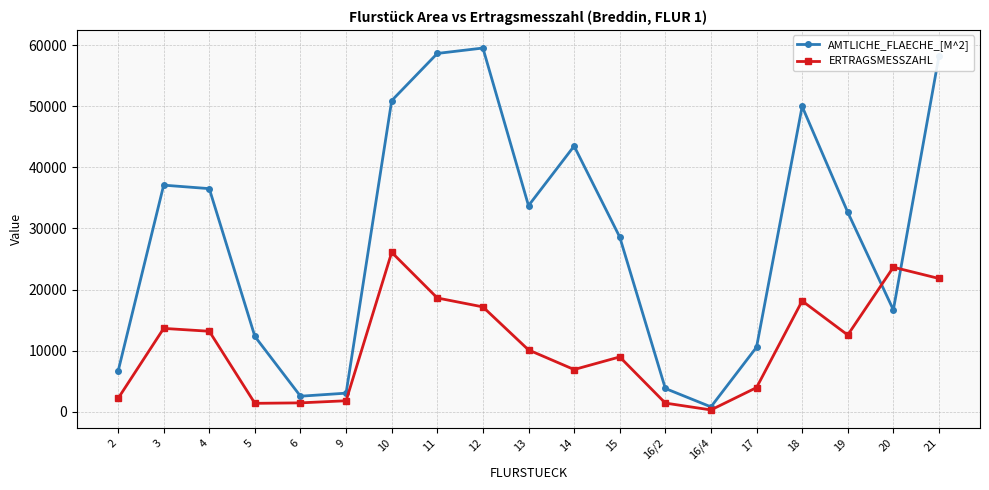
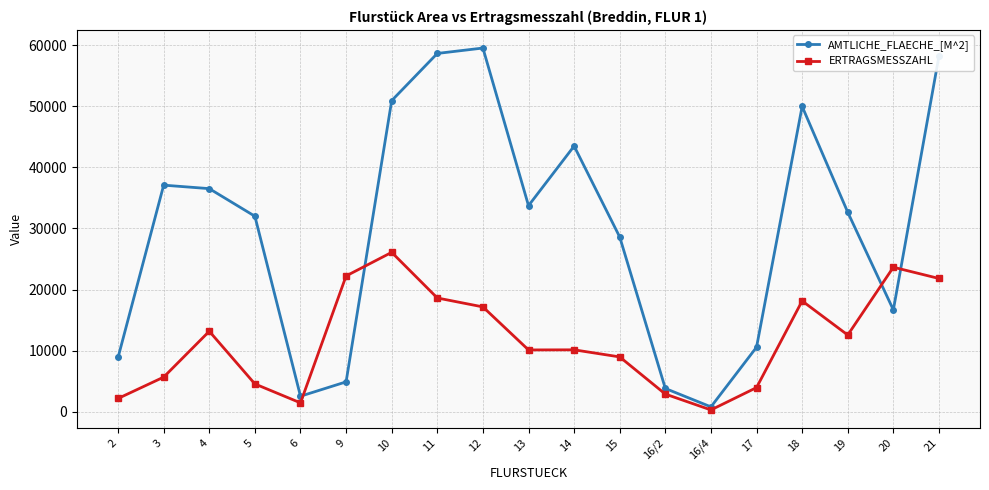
  {
    "AMTLICHE_FLAECHE_[M^2]": {
-     "2": 7000,
+     "2": 9000,
      "3": 37000,
      "4": 37000,
-     "5": 12000,
+     "5": 32000,
      "6": 3000,
-     "9": 3000,
+     "9": 5000,
      "10": 51000,
      "11": 59000,
      "12": 60000,
      "13": 34000,
      "14": 43000,
      "15": 29000,
      "16/2": 4000,
      "16/4": 1000,
      "17": 11000,
      "18": 50000,
      "19": 33000,
      "20": 17000
    },
    "ERTRAGSMESSZAHL": {
      "2": 2000,
-     "3": 14000,
+     "3": 6000,
      "4": 13000,
-     "5": 1000,
+     "5": 5000,
      "6": 1000,
-     "9": 2000,
+     "9": 22000,
      "10": 26000,
      "11": 19000,
      "12": 17000,
      "13": 10000,
-     "14": 7000,
+     "14": 10000,
      "15": 9000,
-     "16/2": 1000,
+     "16/2": 3000,
      "16/4": 0,
      "17": 4000,
      "18": 18000,
      "19": 13000,
      "20": 24000,
      "21": 22000
    }
  }
